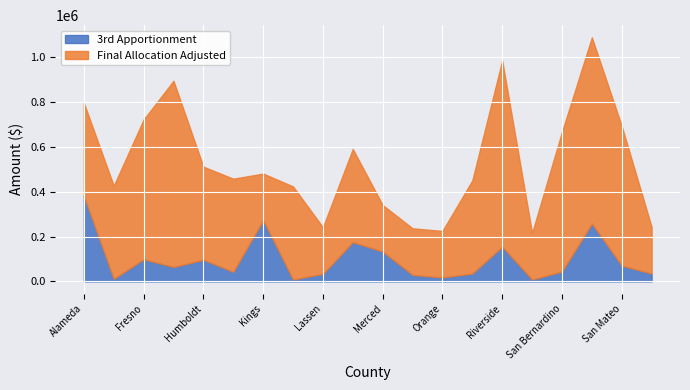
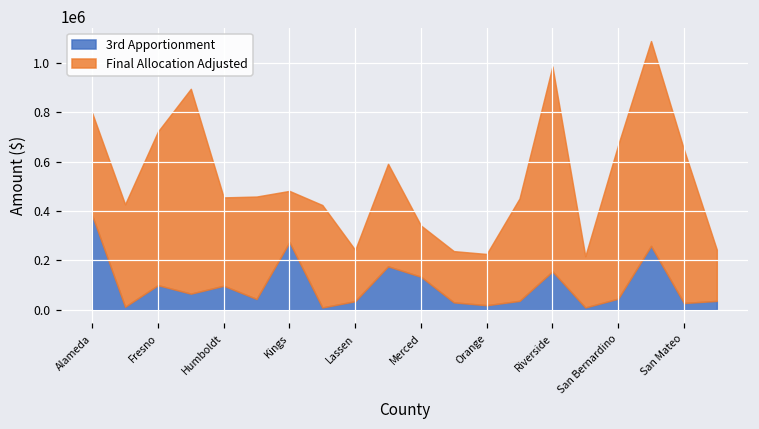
  {
    "3rd Apportionment": {
      "Alameda": 380000,
      "Fresno": 100000,
      "Humboldt": 100000,
      "Kings": 270000,
      "Lassen": 30000,
      "Merced": 130000,
      "Orange": 20000,
      "Riverside": 150000,
      "San Bernardino": 40000,
-     "San Mateo": 70000
+     "San Mateo": 30000
    },
    "Final Allocation Adjusted": {
      "Alameda": 410000,
      "Fresno": 620000,
-     "Humboldt": 410000,
+     "Humboldt": 360000,
      "Kings": 210000,
      "Lassen": 210000,
      "Merced": 210000,
      "Orange": 210000,
      "Riverside": 830000,
      "San Bernardino": 620000,
      "San Mateo": 620000
    }
  }
